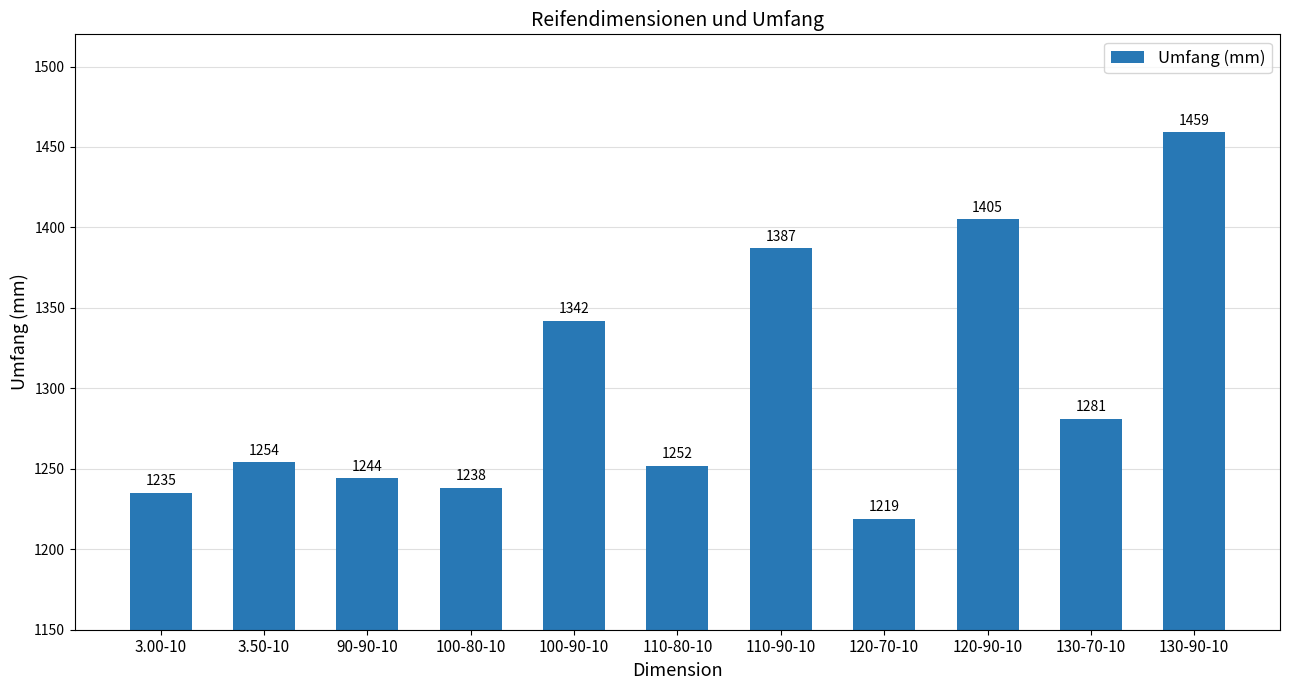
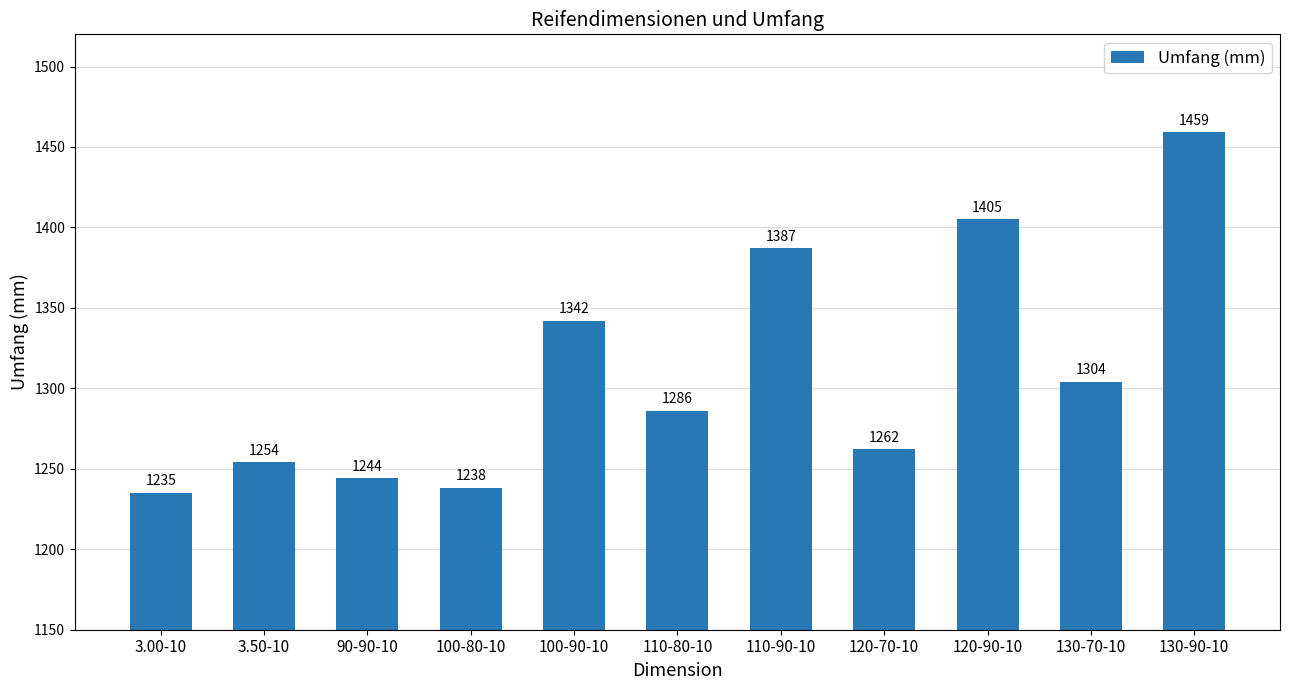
  {
    "3.00-10": 1235,
    "3.50-10": 1254,
    "90-90-10": 1244,
    "100-80-10": 1238,
    "100-90-10": 1342,
-   "110-80-10": 1252,
+   "110-80-10": 1286,
    "110-90-10": 1387,
-   "120-70-10": 1219,
+   "120-70-10": 1262,
    "120-90-10": 1405,
-   "130-70-10": 1281,
+   "130-70-10": 1304,
    "130-90-10": 1459
  }
